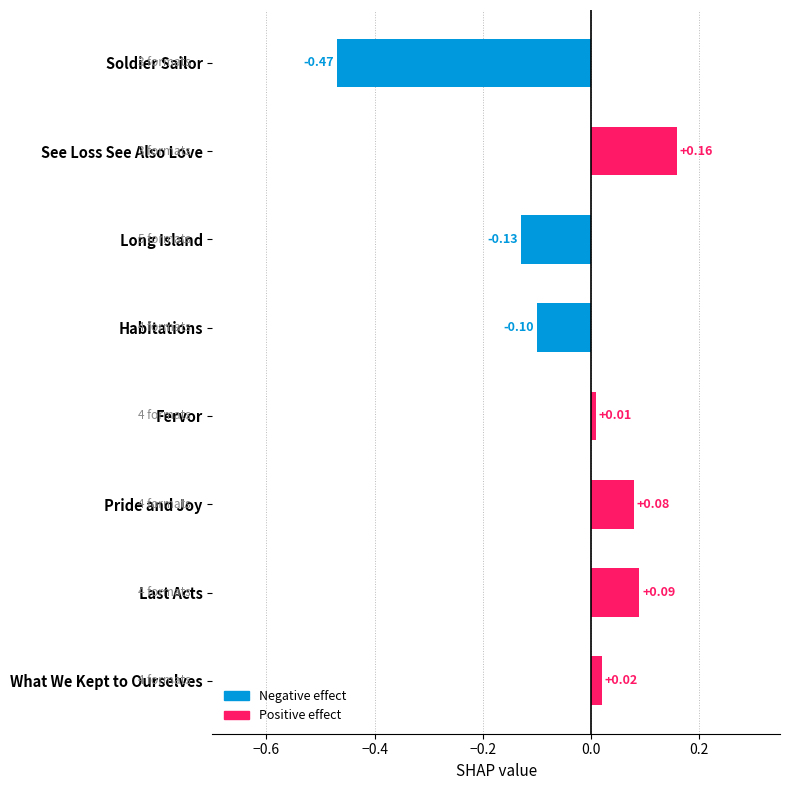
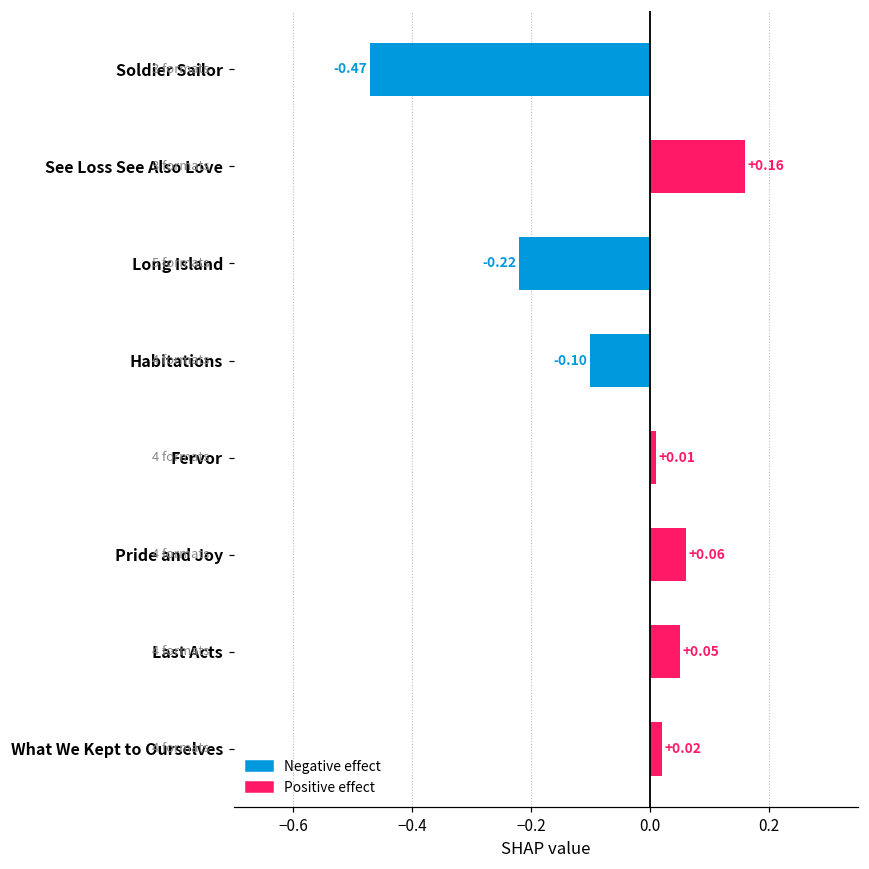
  {
    "Soldier Sailor": "-0.47",
    "See Loss See Also Love": "+0.16",
-   "Long Island": "-0.13",
+   "Long Island": "-0.22",
    "Habitations": "-0.10",
    "Fervor": "+0.01",
-   "Pride and Joy": "+0.08",
-   "Last Acts": "+0.09",
+   "Pride and Joy": "+0.06",
+   "Last Acts": "+0.05",
    "What We Kept to Ourselves": "+0.02"
  }
